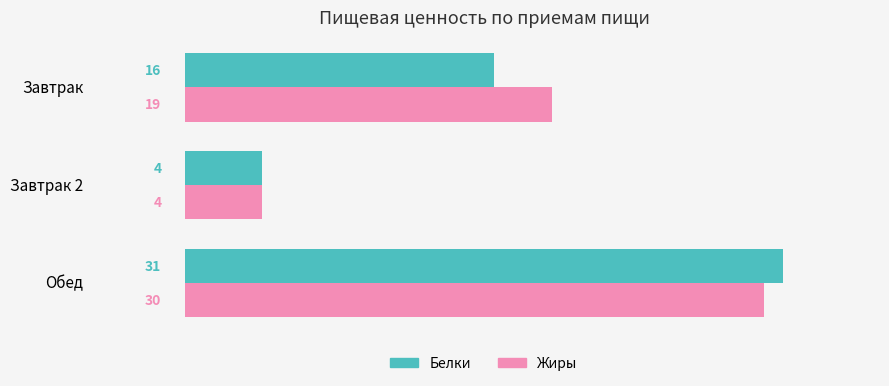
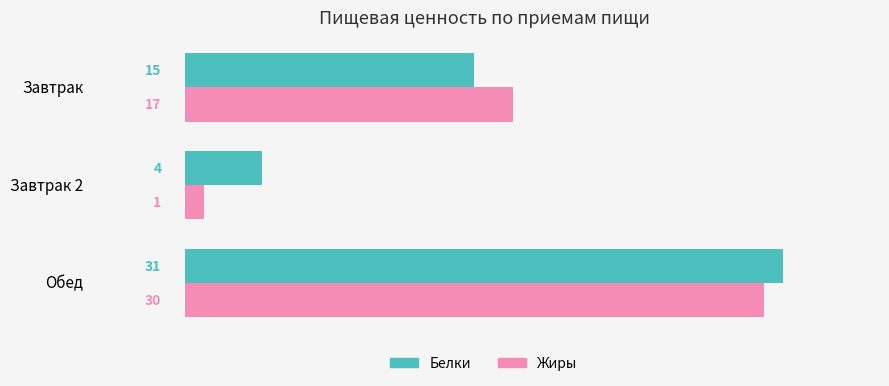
  {
    "Белки": {
-     "Завтрак": 16
+     "Завтрак": 15
    },
    "Жиры": {
-     "Завтрак": 19,
-     "Завтрак 2": 4
+     "Завтрак": 17,
+     "Завтрак 2": 1
    }
  }
